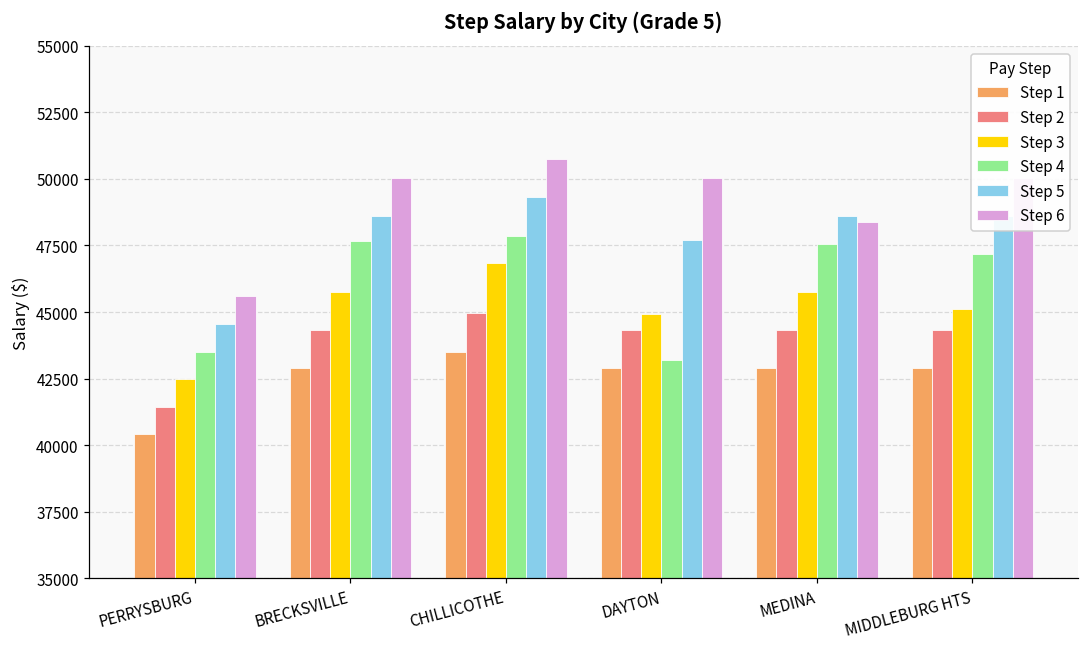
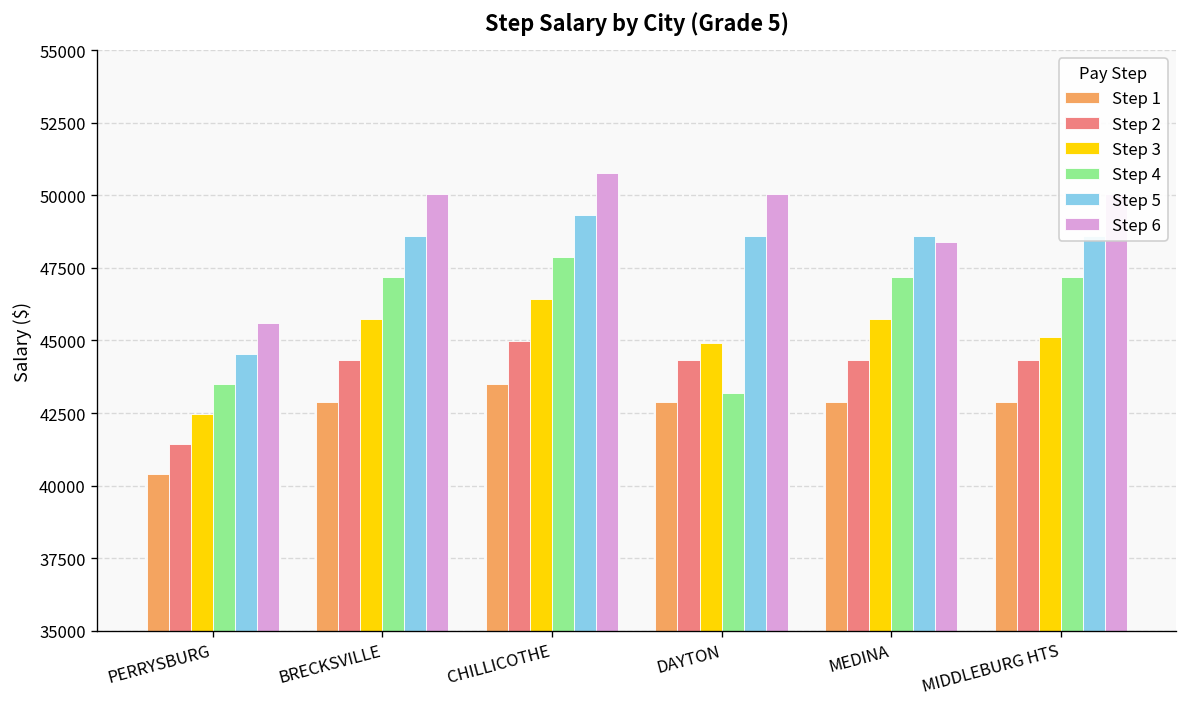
  {
    "Step 3": {
      "PERRYSBURG": 42500,
      "BRECKSVILLE": 45800,
-     "CHILLICOTHE": 46800,
+     "CHILLICOTHE": 46400,
      "DAYTON": 44900,
      "MEDINA": 45800,
      "MIDDLEBURG HTS": 45100
    },
    "Step 4": {
      "PERRYSBURG": 43500,
-     "BRECKSVILLE": 47700,
+     "BRECKSVILLE": 47200,
      "CHILLICOTHE": 47900,
      "DAYTON": 43200,
-     "MEDINA": 47600,
+     "MEDINA": 47200,
      "MIDDLEBURG HTS": 47200
    },
    "Step 5": {
      "PERRYSBURG": 44600,
      "BRECKSVILLE": 48600,
      "CHILLICOTHE": 49300,
-     "DAYTON": 47700,
+     "DAYTON": 48600,
      "MEDINA": 48600
    },
    "Step 6": {
      "PERRYSBURG": 45600,
      "BRECKSVILLE": 50000,
      "CHILLICOTHE": 50800,
      "DAYTON": 50000,
      "MEDINA": 48400
    }
  }
